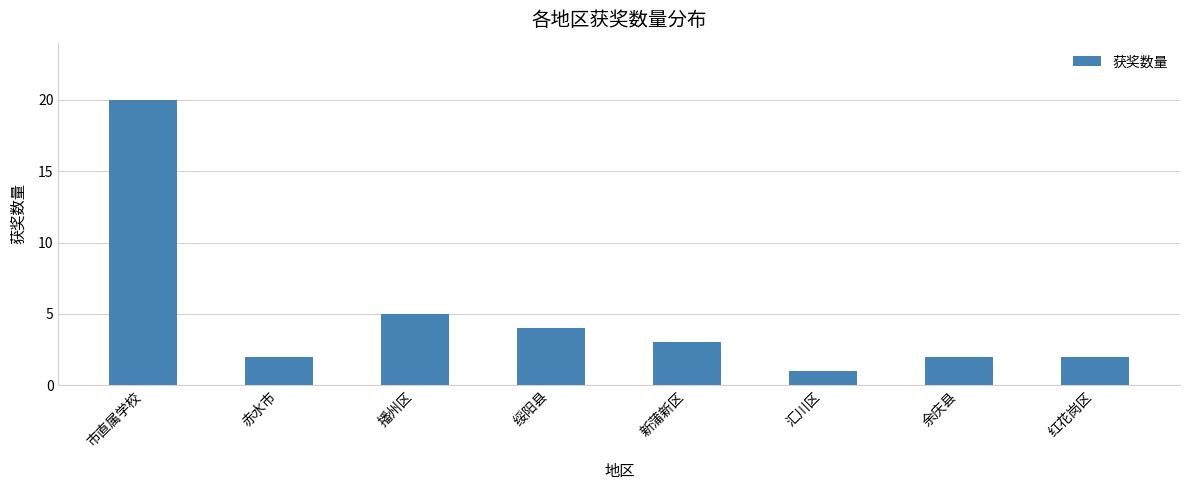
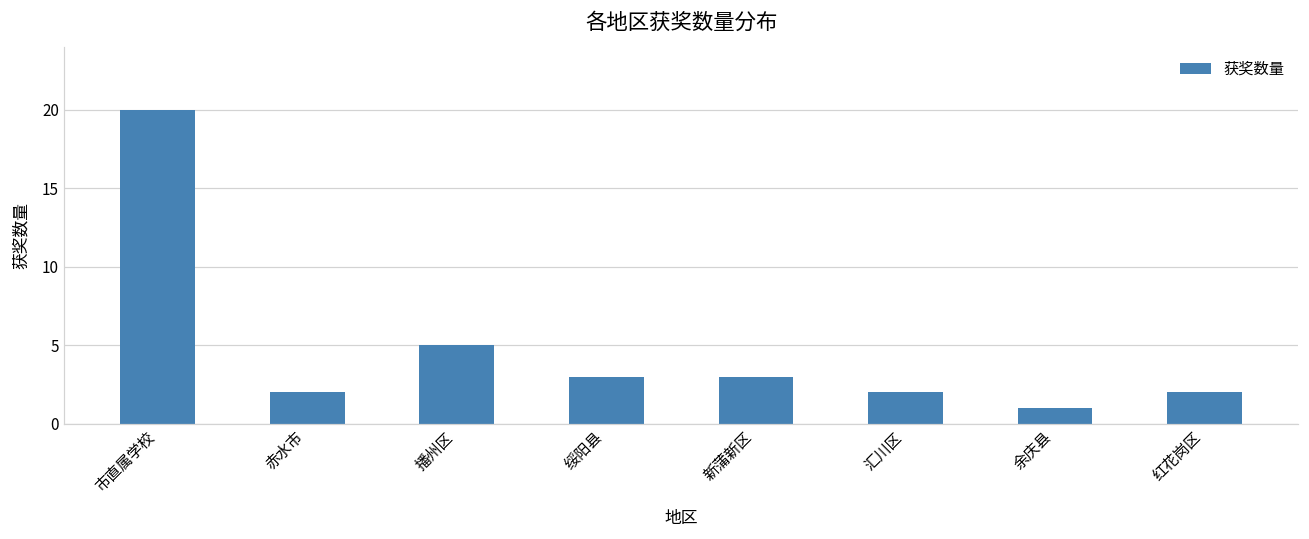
  {
    "市直属学校": 20,
    "赤水市": 2,
    "播州区": 5,
-   "绥阳县": 4,
+   "绥阳县": 3,
    "新蒲新区": 3,
-   "汇川区": 1,
-   "余庆县": 2,
+   "汇川区": 2,
+   "余庆县": 1,
    "红花岗区": 2
  }
